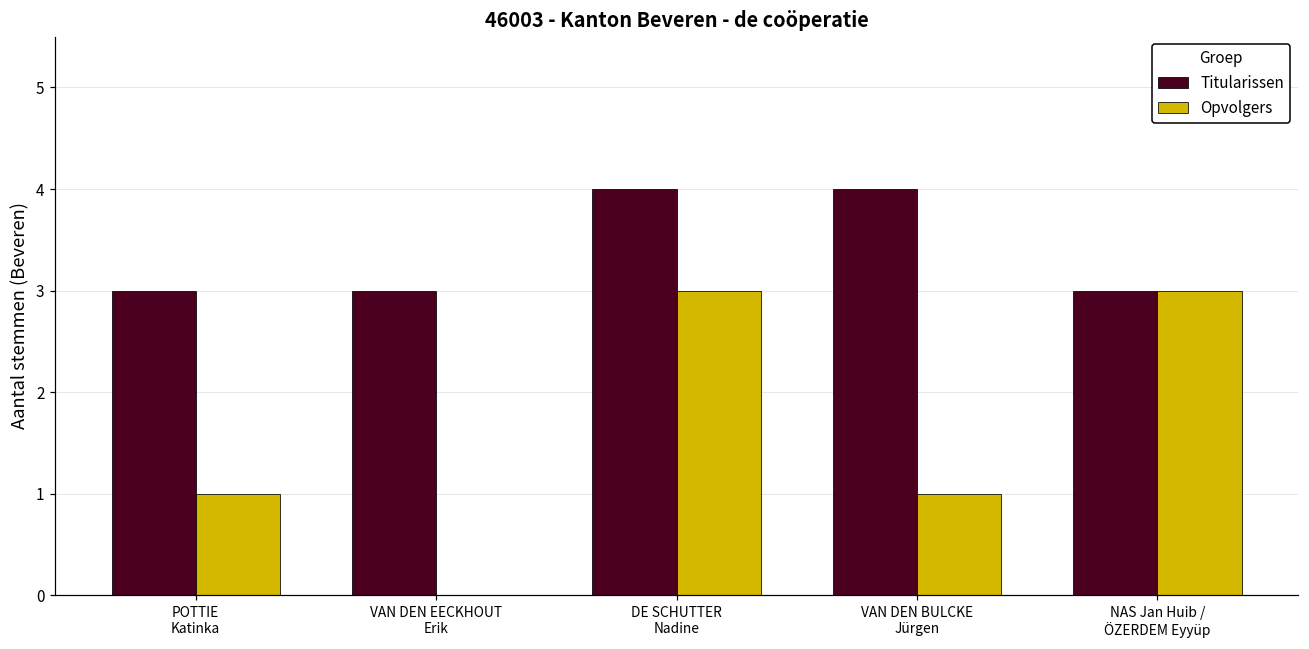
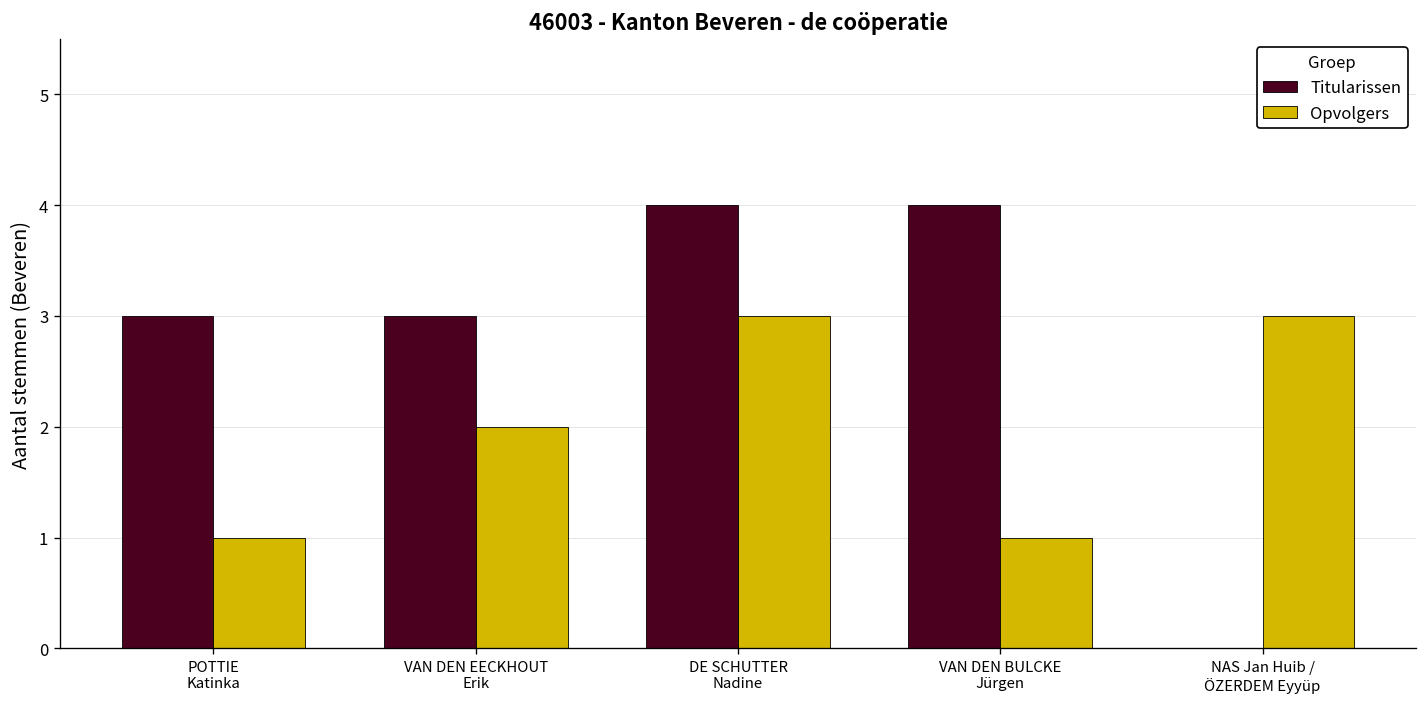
  {
    "Titularissen": {
      "POTTIE Katinka": 3,
      "VAN DEN EECKHOUT Erik": 3,
      "DE SCHUTTER Nadine": 4,
      "VAN DEN BULCKE Jürgen": 4,
-     "NAS Jan Huib / ÖZERDEM Eyyüp": 3
+     "NAS Jan Huib / ÖZERDEM Eyyüp": 0
    },
    "Opvolgers": {
      "POTTIE Katinka": 1,
-     "VAN DEN EECKHOUT Erik": 0,
+     "VAN DEN EECKHOUT Erik": 2,
      "DE SCHUTTER Nadine": 3,
      "VAN DEN BULCKE Jürgen": 1,
      "NAS Jan Huib / ÖZERDEM Eyyüp": 3
    }
  }
